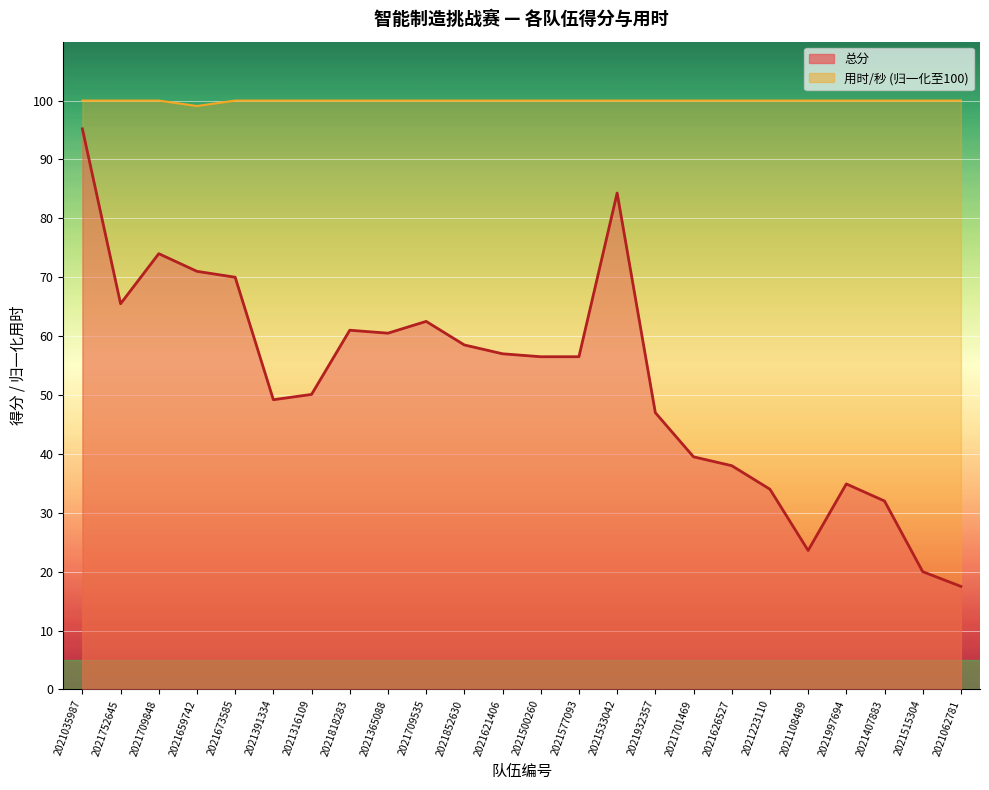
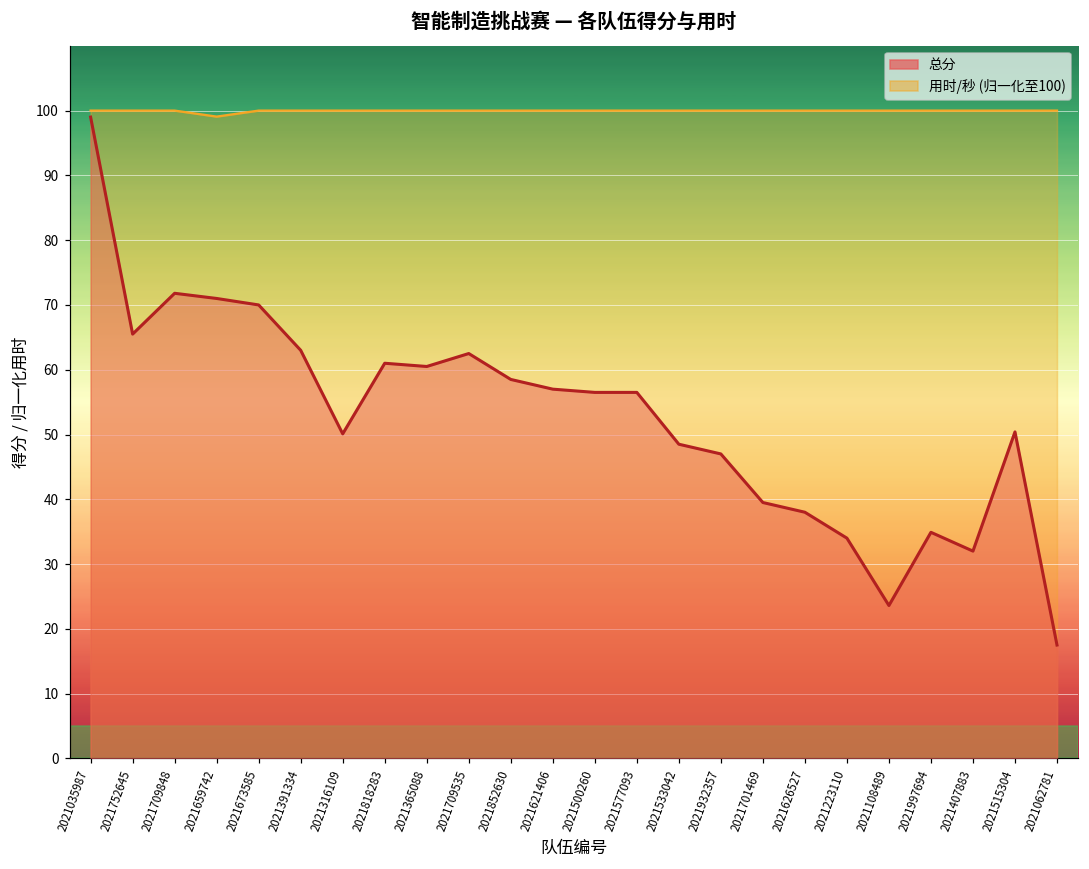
  {
    "总分": {
-     "2021035987": 95,
+     "2021035987": 99,
      "2021752645": 66,
-     "2021709848": 74,
+     "2021709848": 72,
      "2021659742": 71,
      "2021673585": 70,
-     "2021391334": 49,
+     "2021391334": 63,
      "2021316109": 50,
      "2021818283": 61,
      "2021365088": 61,
      "2021709535": 63,
      "2021852630": 59,
      "2021621406": 57,
      "2021500260": 57,
      "2021577093": 57,
-     "2021533042": 84,
+     "2021533042": 49,
      "2021932357": 47,
      "2021701469": 40,
      "2021626527": 38,
      "2021223110": 34,
      "2021108489": 24,
      "2021997694": 35,
      "2021407883": 32,
-     "2021515304": 20,
+     "2021515304": 50,
      "2021062781": 18
    }
  }
